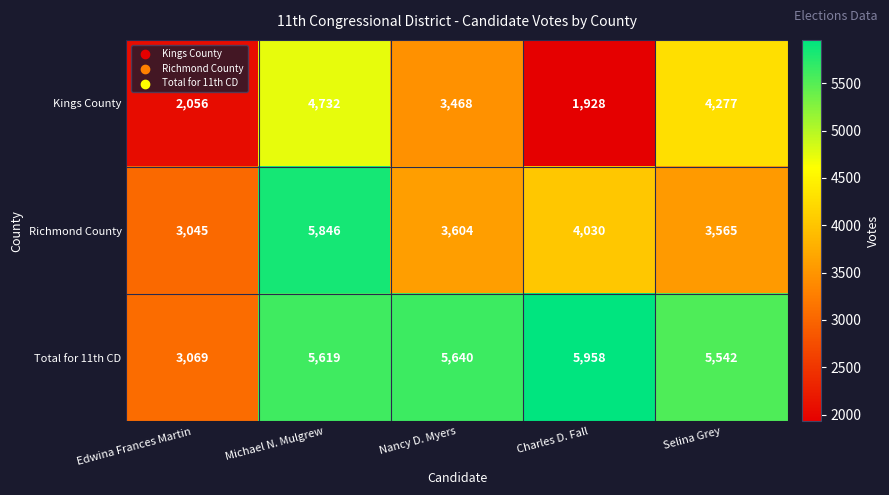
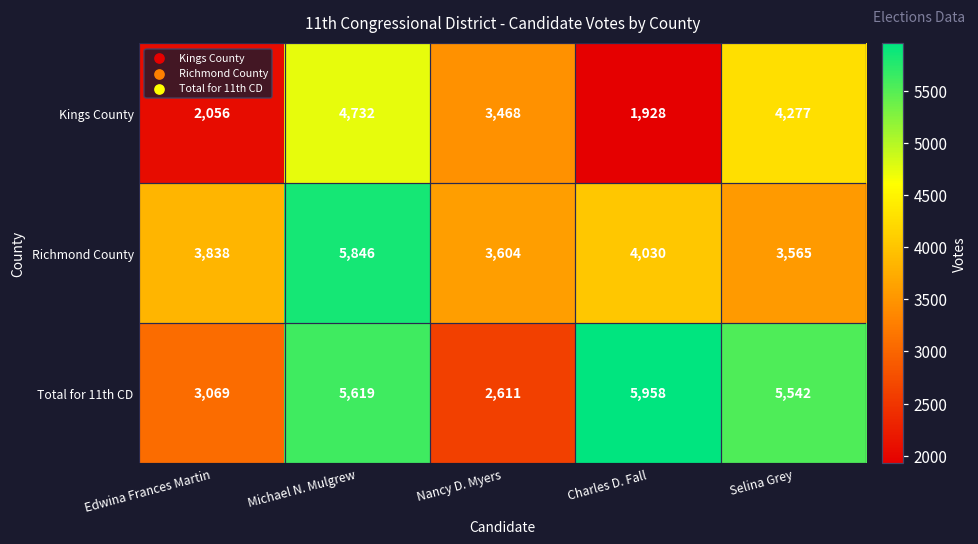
  {
    "Kings County": {
      "Edwina Frances Martin": "2,056",
      "Michael N. Mulgrew": "4,732",
      "Nancy D. Myers": "3,468",
      "Charles D. Fall": "1,928",
      "Selina Grey": "4,277"
    },
    "Richmond County": {
-     "Edwina Frances Martin": "3,045",
+     "Edwina Frances Martin": "3,838",
      "Michael N. Mulgrew": "5,846",
      "Nancy D. Myers": "3,604",
      "Charles D. Fall": "4,030",
      "Selina Grey": "3,565"
    },
    "Total for 11th CD": {
      "Edwina Frances Martin": "3,069",
      "Michael N. Mulgrew": "5,619",
-     "Nancy D. Myers": "5,640",
+     "Nancy D. Myers": "2,611",
      "Charles D. Fall": "5,958",
      "Selina Grey": "5,542"
    }
  }
